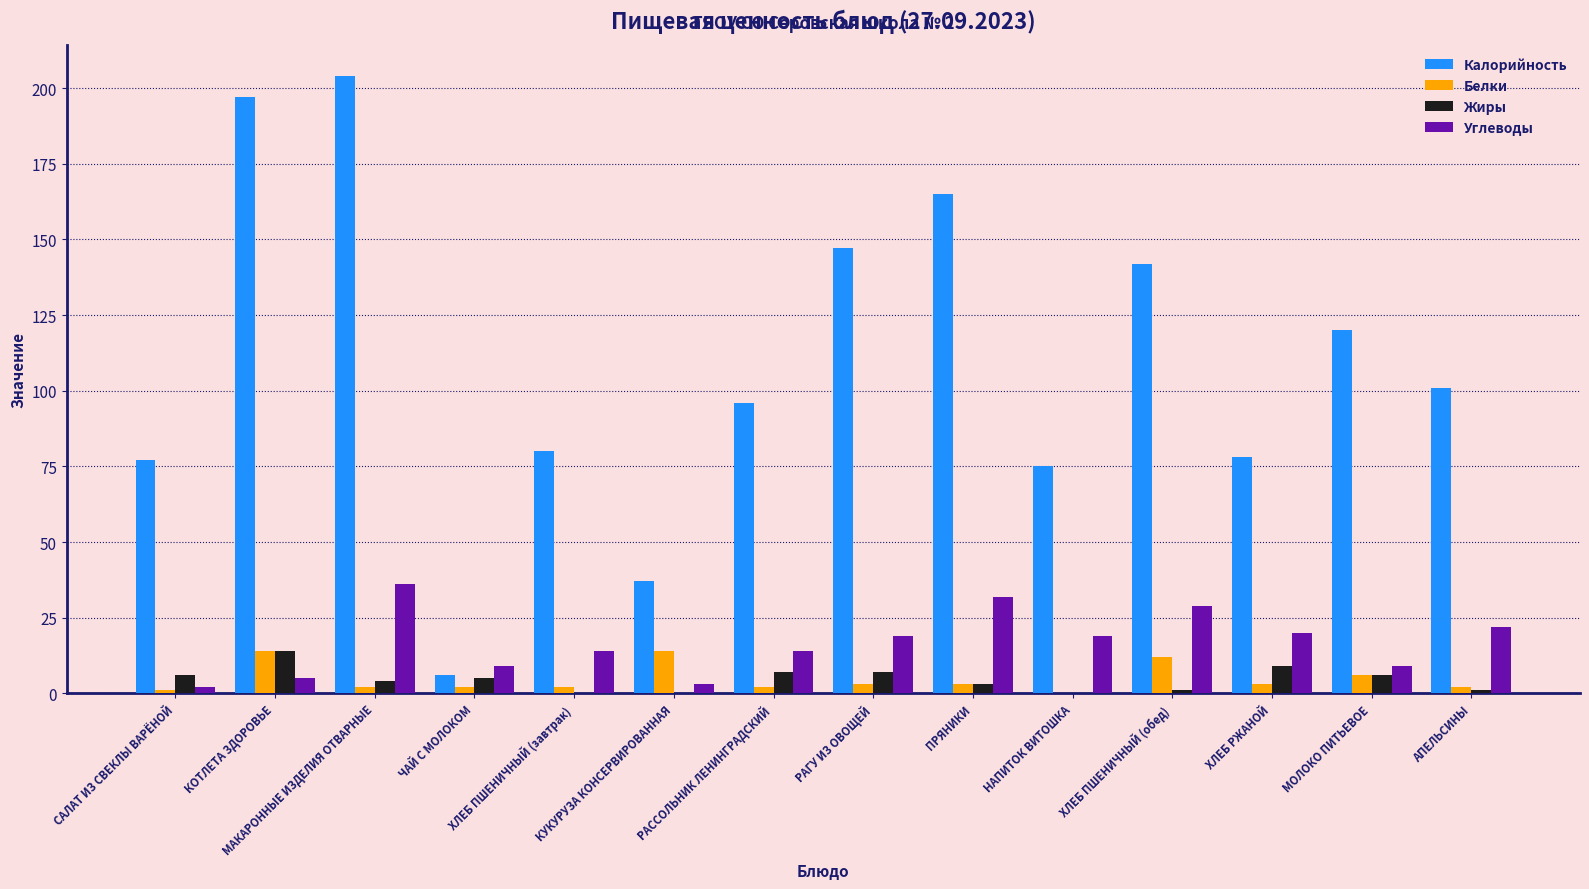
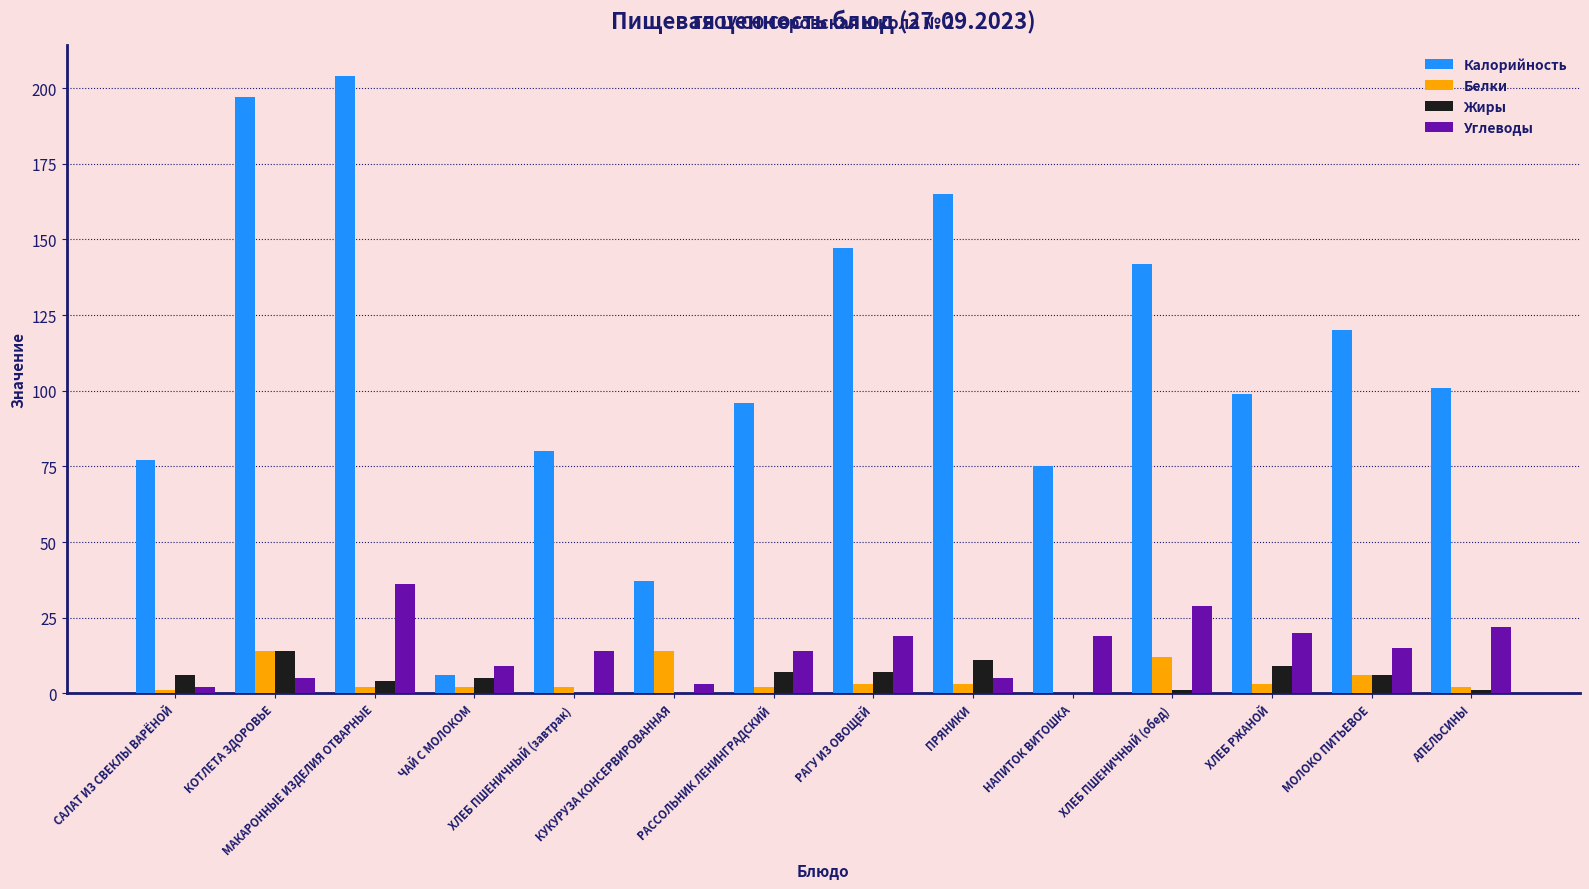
  {
    "Калорийность": {
      "САЛАТ ИЗ СВЕКЛЫ ВАРЁНОЙ": 77,
      "КОТЛЕТА ЗДОРОВЬЕ": 197,
      "МАКАРОННЫЕ ИЗДЕЛИЯ ОТВАРНЫЕ": 204,
      "ЧАЙ С МОЛОКОМ": 6,
      "ХЛЕБ ПШЕНИЧНЫЙ (завтрак)": 80,
      "КУКУРУЗА КОНСЕРВИРОВАННАЯ": 37,
      "РАССОЛЬНИК ЛЕНИНГРАДСКИЙ": 96,
      "РАГУ ИЗ ОВОЩЕЙ": 147,
      "ПРЯНИКИ": 165,
      "НАПИТОК ВИТОШКА": 75,
      "ХЛЕБ ПШЕНИЧНЫЙ (обед)": 142,
-     "ХЛЕБ РЖАНОЙ": 78,
+     "ХЛЕБ РЖАНОЙ": 99,
      "МОЛОКО ПИТЬЕВОЕ": 120,
      "АПЕЛЬСИНЫ": 101
    },
    "Белки": {
      "САЛАТ ИЗ СВЕКЛЫ ВАРЁНОЙ": 1,
      "КОТЛЕТА ЗДОРОВЬЕ": 14,
      "МАКАРОННЫЕ ИЗДЕЛИЯ ОТВАРНЫЕ": 2,
      "ЧАЙ С МОЛОКОМ": 2,
      "ХЛЕБ ПШЕНИЧНЫЙ (завтрак)": 2,
      "КУКУРУЗА КОНСЕРВИРОВАННАЯ": 14,
      "РАССОЛЬНИК ЛЕНИНГРАДСКИЙ": 2,
      "РАГУ ИЗ ОВОЩЕЙ": 3,
      "ПРЯНИКИ": 3,
      "НАПИТОК ВИТОШКА": 0,
      "ХЛЕБ ПШЕНИЧНЫЙ (обед)": 12,
      "ХЛЕБ РЖАНОЙ": 3,
      "МОЛОКО ПИТЬЕВОЕ": 6,
      "АПЕЛЬСИНЫ": 2
    },
    "Жиры": {
      "САЛАТ ИЗ СВЕКЛЫ ВАРЁНОЙ": 6,
      "КОТЛЕТА ЗДОРОВЬЕ": 14,
      "МАКАРОННЫЕ ИЗДЕЛИЯ ОТВАРНЫЕ": 4,
      "ЧАЙ С МОЛОКОМ": 5,
      "ХЛЕБ ПШЕНИЧНЫЙ (завтрак)": 0,
      "КУКУРУЗА КОНСЕРВИРОВАННАЯ": 0,
      "РАССОЛЬНИК ЛЕНИНГРАДСКИЙ": 7,
      "РАГУ ИЗ ОВОЩЕЙ": 7,
-     "ПРЯНИКИ": 3,
+     "ПРЯНИКИ": 11,
      "НАПИТОК ВИТОШКА": 0,
      "ХЛЕБ ПШЕНИЧНЫЙ (обед)": 1,
      "ХЛЕБ РЖАНОЙ": 9,
      "МОЛОКО ПИТЬЕВОЕ": 6,
      "АПЕЛЬСИНЫ": 1
    },
    "Углеводы": {
      "САЛАТ ИЗ СВЕКЛЫ ВАРЁНОЙ": 2,
      "КОТЛЕТА ЗДОРОВЬЕ": 5,
      "МАКАРОННЫЕ ИЗДЕЛИЯ ОТВАРНЫЕ": 36,
      "ЧАЙ С МОЛОКОМ": 9,
      "ХЛЕБ ПШЕНИЧНЫЙ (завтрак)": 14,
      "КУКУРУЗА КОНСЕРВИРОВАННАЯ": 3,
      "РАССОЛЬНИК ЛЕНИНГРАДСКИЙ": 14,
      "РАГУ ИЗ ОВОЩЕЙ": 19,
-     "ПРЯНИКИ": 32,
+     "ПРЯНИКИ": 5,
      "НАПИТОК ВИТОШКА": 19,
      "ХЛЕБ ПШЕНИЧНЫЙ (обед)": 29,
      "ХЛЕБ РЖАНОЙ": 20,
-     "МОЛОКО ПИТЬЕВОЕ": 9,
+     "МОЛОКО ПИТЬЕВОЕ": 15,
      "АПЕЛЬСИНЫ": 22
    }
  }
